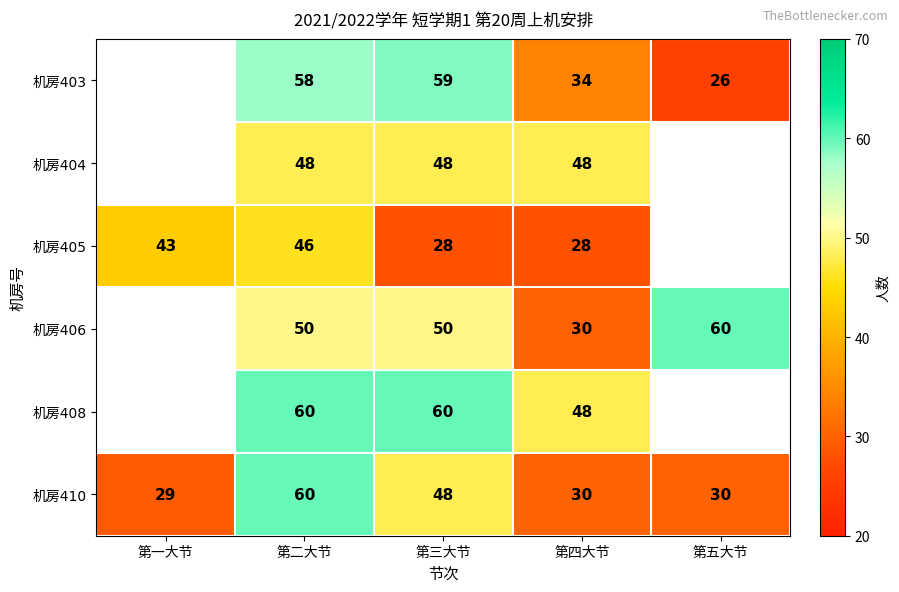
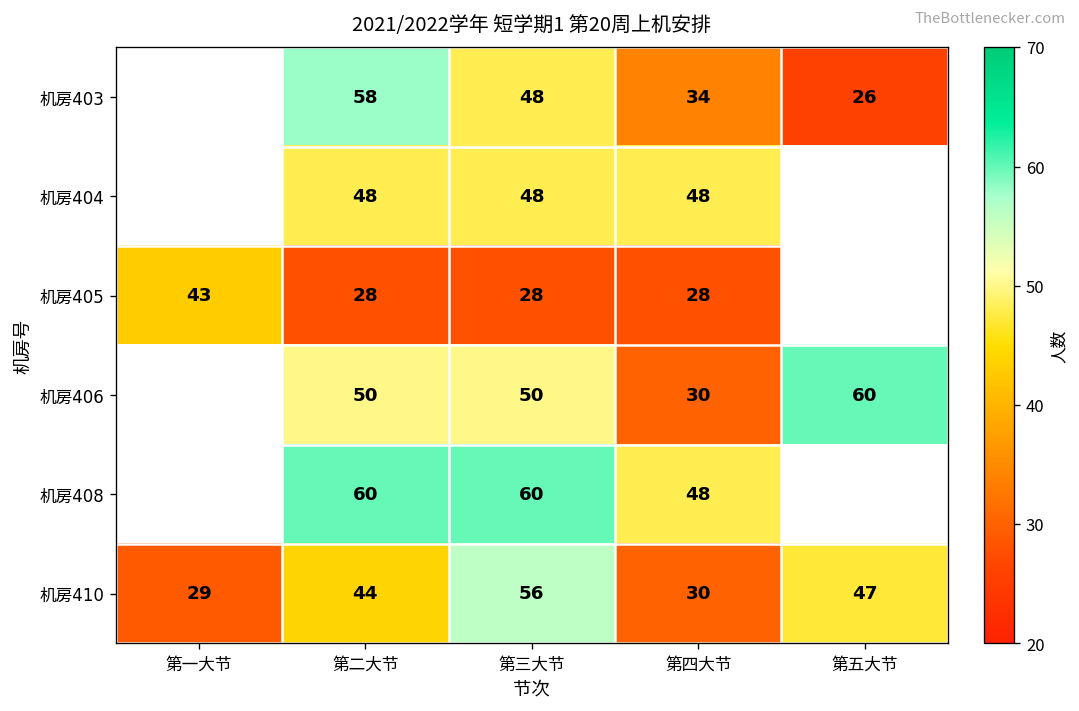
  {
    "机房403": {
      "第二大节": 58,
-     "第三大节": 59,
+     "第三大节": 48,
      "第四大节": 34,
      "第五大节": 26
    },
    "机房404": {
      "第二大节": 48,
      "第三大节": 48,
      "第四大节": 48
    },
    "机房405": {
      "第一大节": 43,
-     "第二大节": 46,
+     "第二大节": 28,
      "第三大节": 28,
      "第四大节": 28
    },
    "机房406": {
      "第二大节": 50,
      "第三大节": 50,
      "第四大节": 30,
      "第五大节": 60
    },
    "机房408": {
      "第二大节": 60,
      "第三大节": 60,
      "第四大节": 48
    },
    "机房410": {
      "第一大节": 29,
-     "第二大节": 60,
-     "第三大节": 48,
+     "第二大节": 44,
+     "第三大节": 56,
      "第四大节": 30,
-     "第五大节": 30
+     "第五大节": 47
    }
  }
